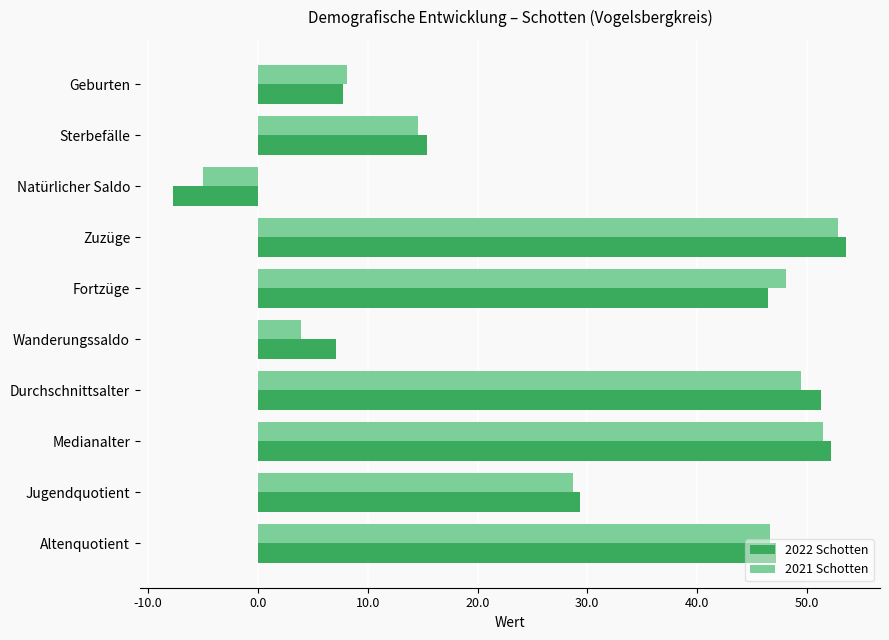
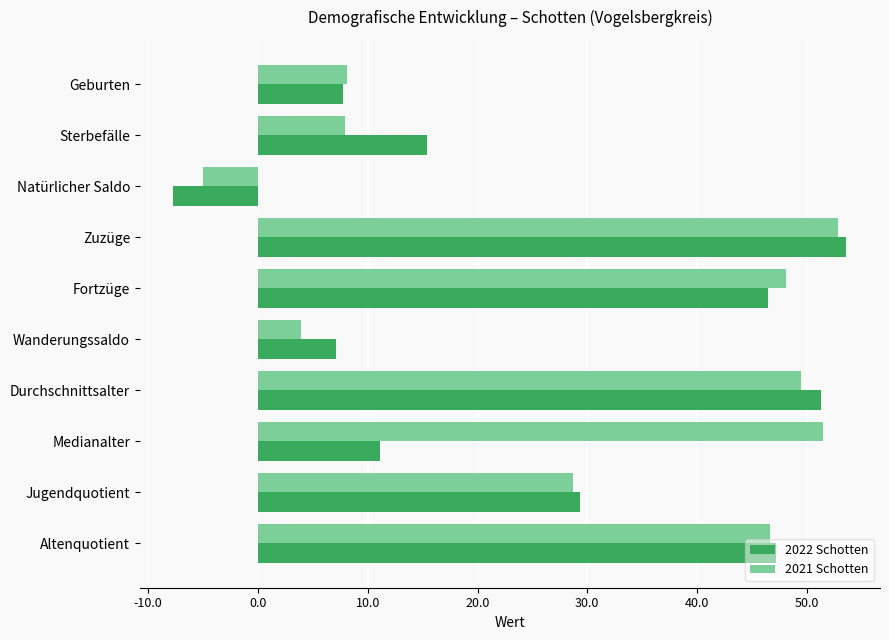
  {
    "2022 Schotten": {
      "Geburten": 7.7,
      "Sterbefälle": 15.4,
      "Natürlicher Saldo": -7.7,
      "Zuzüge": 53.6,
      "Fortzüge": 46.5,
      "Wanderungssaldo": 7.1,
      "Durchschnittsalter": 51.3,
-     "Medianalter": 52.2,
+     "Medianalter": 11.1,
      "Jugendquotient": 29.3
    },
    "2021 Schotten": {
      "Geburten": 8.1,
-     "Sterbefälle": 14.6,
+     "Sterbefälle": 7.9,
      "Natürlicher Saldo": -5.0,
      "Zuzüge": 52.8,
      "Fortzüge": 48.1,
      "Wanderungssaldo": 3.9,
      "Durchschnittsalter": 49.5,
      "Medianalter": 51.5,
      "Jugendquotient": 28.7,
      "Altenquotient": 46.6
    }
  }
